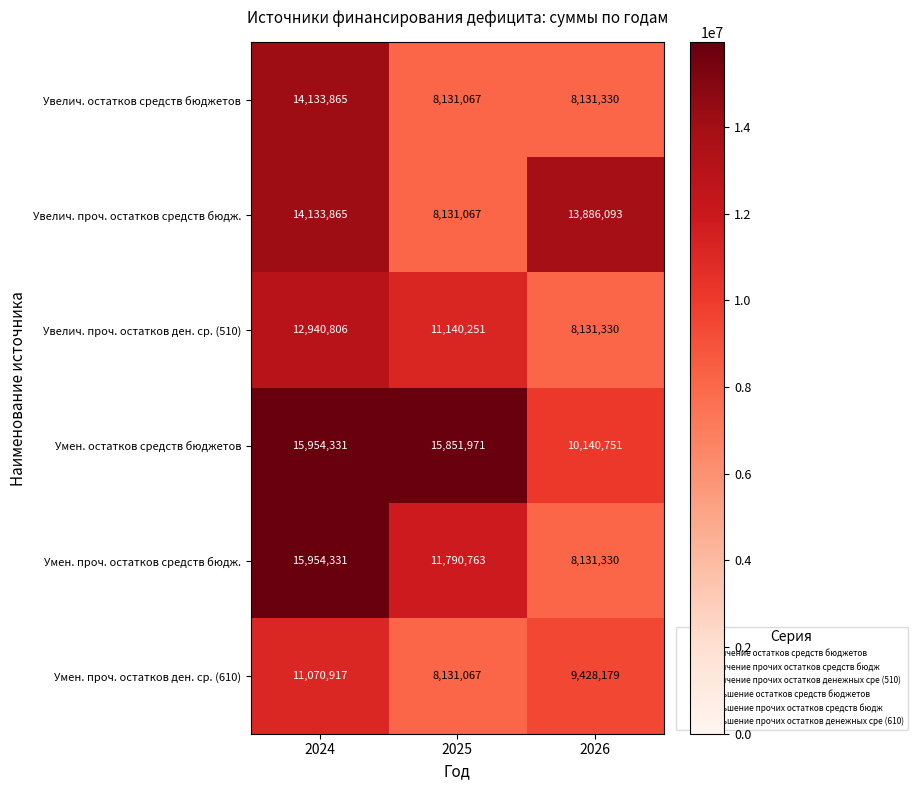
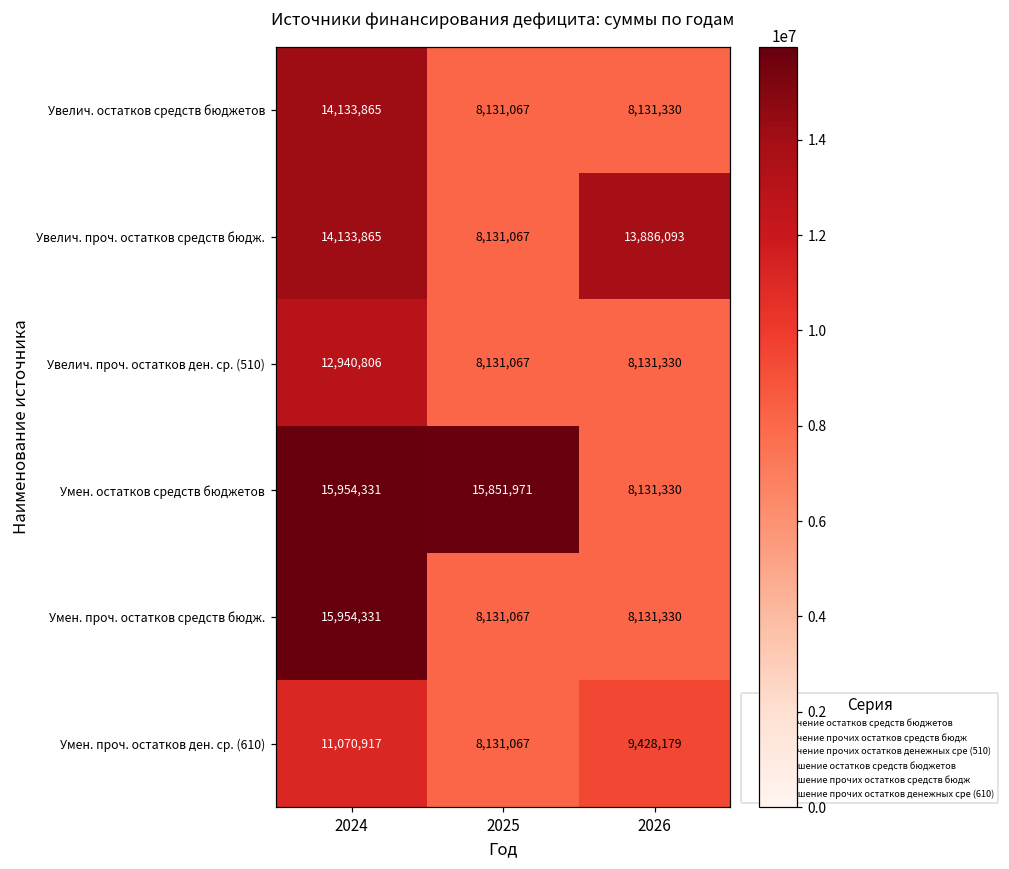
  {
    "Увелич. остатков средств бюджетов": {
      "2024": "14,133,865",
      "2025": "8,131,067",
      "2026": "8,131,330"
    },
    "Увелич. проч. остатков средств бюдж.": {
      "2024": "14,133,865",
      "2025": "8,131,067",
      "2026": "13,886,093"
    },
    "Увелич. проч. остатков ден. ср. (510)": {
      "2024": "12,940,806",
-     "2025": "11,140,251",
+     "2025": "8,131,067",
      "2026": "8,131,330"
    },
    "Умен. остатков средств бюджетов": {
      "2024": "15,954,331",
      "2025": "15,851,971",
-     "2026": "10,140,751"
+     "2026": "8,131,330"
    },
    "Умен. проч. остатков средств бюдж.": {
      "2024": "15,954,331",
-     "2025": "11,790,763",
+     "2025": "8,131,067",
      "2026": "8,131,330"
    },
    "Умен. проч. остатков ден. ср. (610)": {
      "2024": "11,070,917",
      "2025": "8,131,067",
      "2026": "9,428,179"
    }
  }
